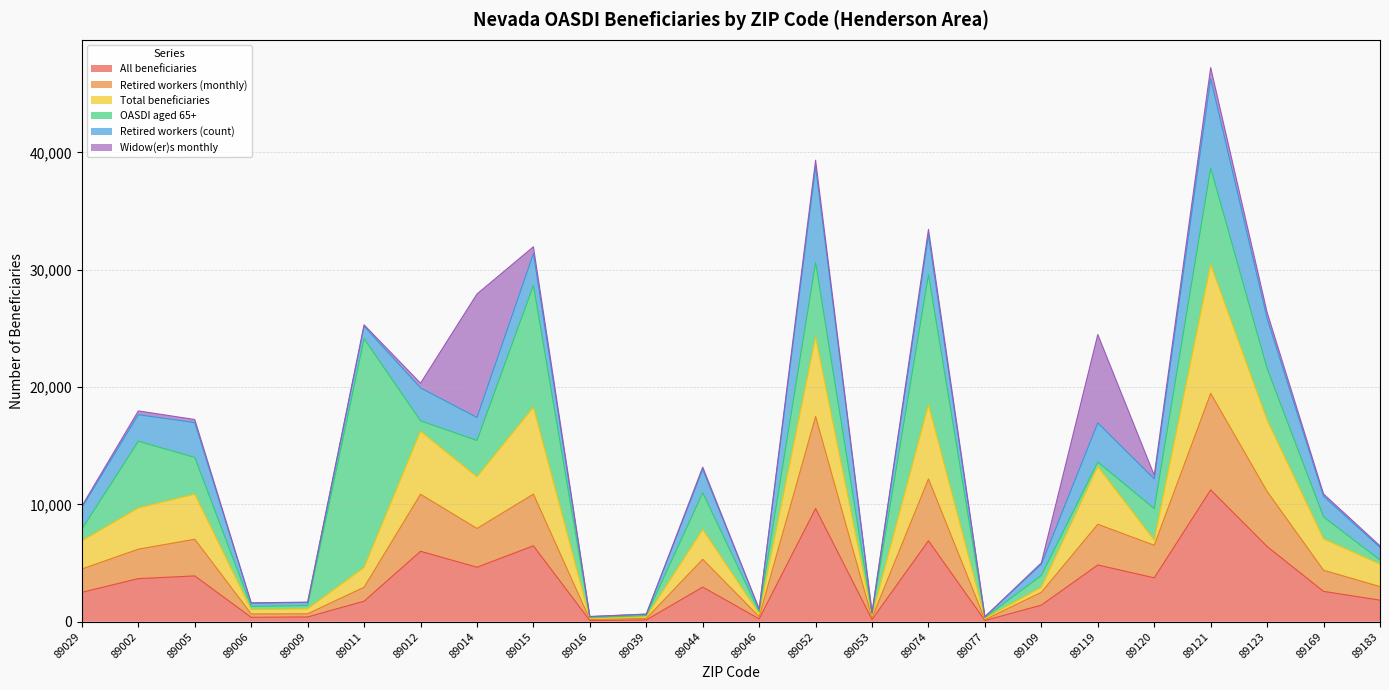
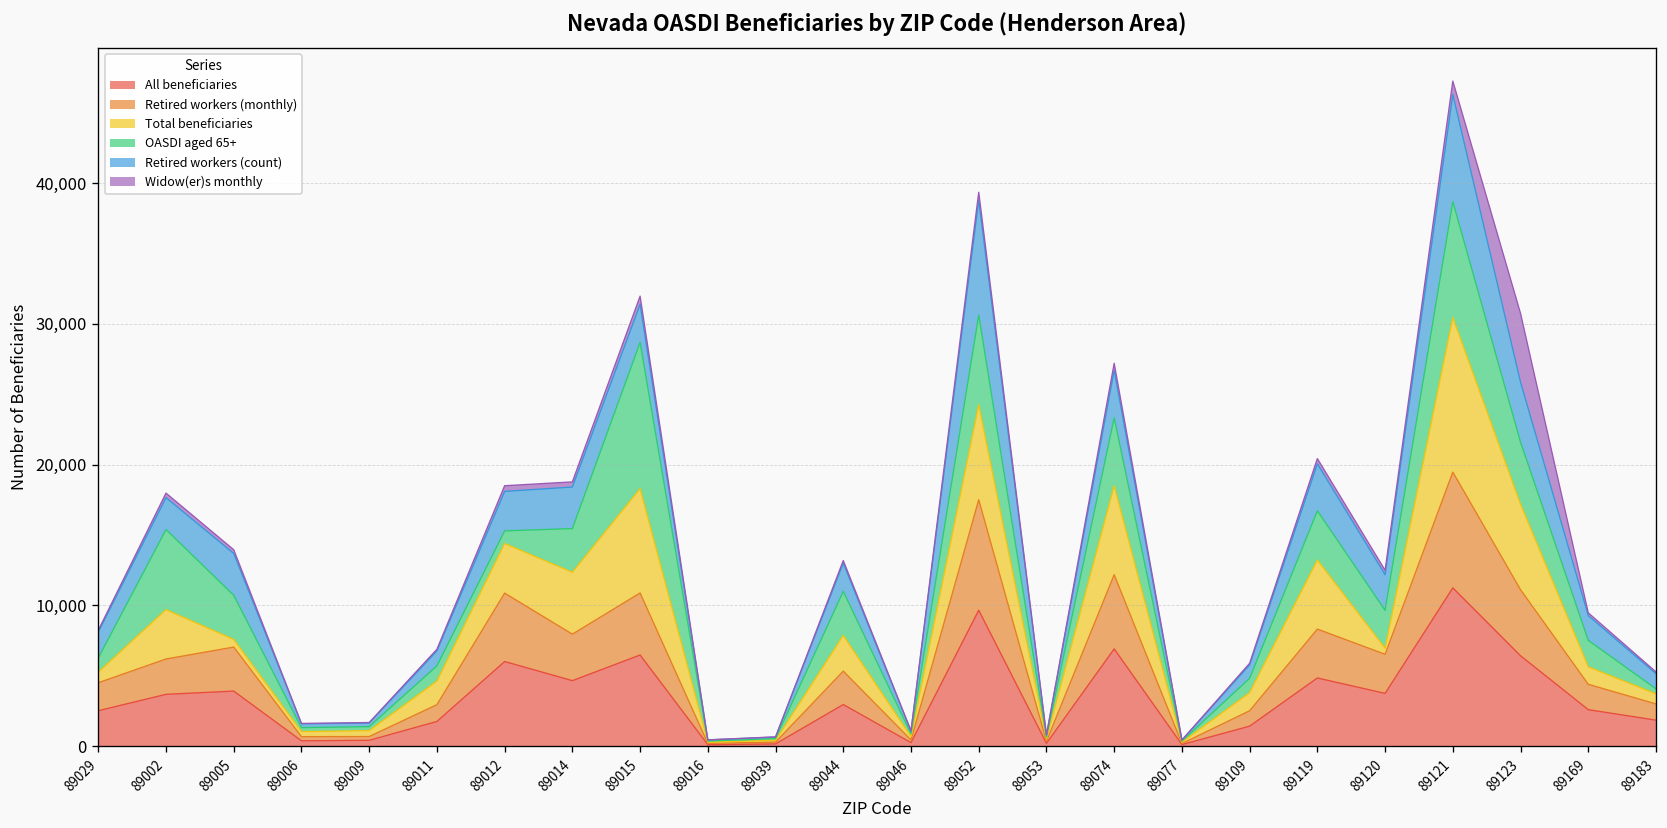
  {
    "Total beneficiaries": {
-     "89029": "2,400",
+     "89029": "800",
      "89002": "3,500",
-     "89005": "3,800",
+     "89005": "500",
      "89006": "400",
      "89009": "400",
      "89011": "1,700",
-     "89012": "5,400",
+     "89012": "3,500",
      "89014": "4,400",
      "89015": "7,400",
      "89044": "2,500",
      "89052": "6,700",
      "89074": "6,300",
-     "89109": "400",
+     "89109": "1,300",
      "89119": "4,900",
      "89120": "400",
      "89121": "11,000",
      "89123": "6,100",
-     "89169": "2,700",
-     "89183": "1,900"
+     "89169": "1,200",
+     "89183": "700"
    },
    "OASDI aged 65+": {
      "89029": "1,000",
      "89002": "5,700",
      "89005": "3,100",
      "89006": "300",
      "89009": "300",
-     "89011": "19,500",
+     "89011": "1,100",
      "89012": "900",
      "89014": "3,100",
      "89015": "10,400",
      "89044": "3,100",
      "89052": "6,400",
-     "89074": "11,100",
+     "89074": "4,800",
      "89109": "1,000",
-     "89119": "400",
+     "89119": "3,500",
      "89120": "2,700",
      "89121": "8,200",
      "89123": "4,400",
      "89169": "1,900",
      "89183": "400"
    },
    "Retired workers (count)": {
      "89002": "2,300",
      "89005": "3,000",
      "89012": "2,800",
-     "89014": "2,000",
+     "89014": "3,000",
      "89015": "2,700",
      "89052": "8,200",
      "89074": "3,400",
      "89119": "3,300",
      "89120": "2,500",
      "89121": "7,600",
      "89123": "4,300"
    },
    "Widow(er)s monthly": {
      "89002": "300",
      "89005": "300",
      "89012": "400",
-     "89014": "10,500",
+     "89014": "400",
      "89015": "600",
      "89052": "600",
      "89074": "500",
-     "89119": "7,500",
+     "89119": "400",
      "89120": "300",
      "89121": "1,000",
-     "89123": "500"
+     "89123": "4,900"
    }
  }
